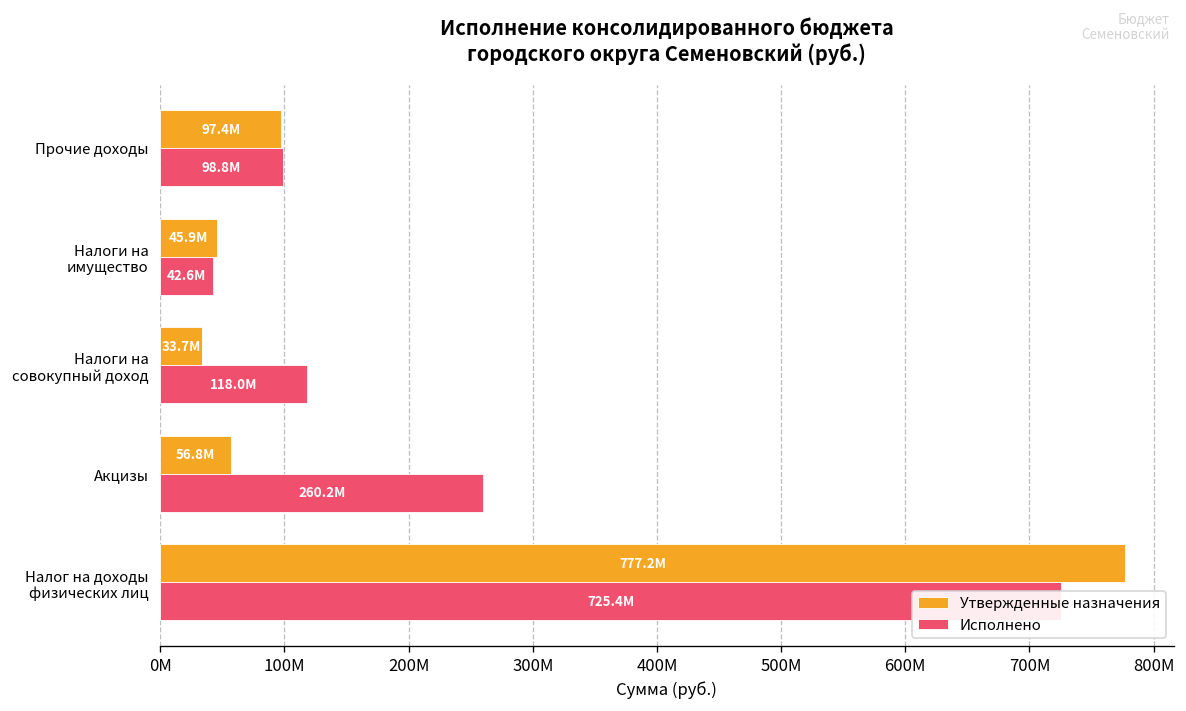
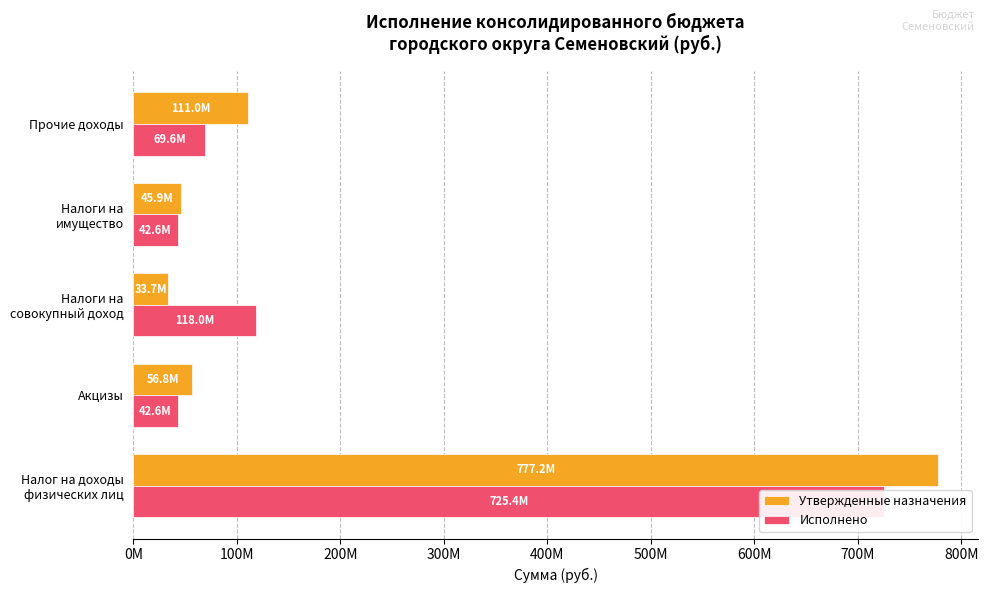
  {
    "Утвержденные назначения": {
-     "Прочие доходы": "97.4M",
+     "Прочие доходы": "111.0M",
      "Налоги на имущество": "45.9M",
      "Налоги на совокупный доход": "33.7M",
      "Акцизы": "56.8M",
      "Налог на доходы физических лиц": "777.2M"
    },
    "Исполнено": {
-     "Прочие доходы": "98.8M",
+     "Прочие доходы": "69.6M",
      "Налоги на имущество": "42.6M",
      "Налоги на совокупный доход": "118.0M",
-     "Акцизы": "260.2M"
+     "Акцизы": "42.6M"
    }
  }
